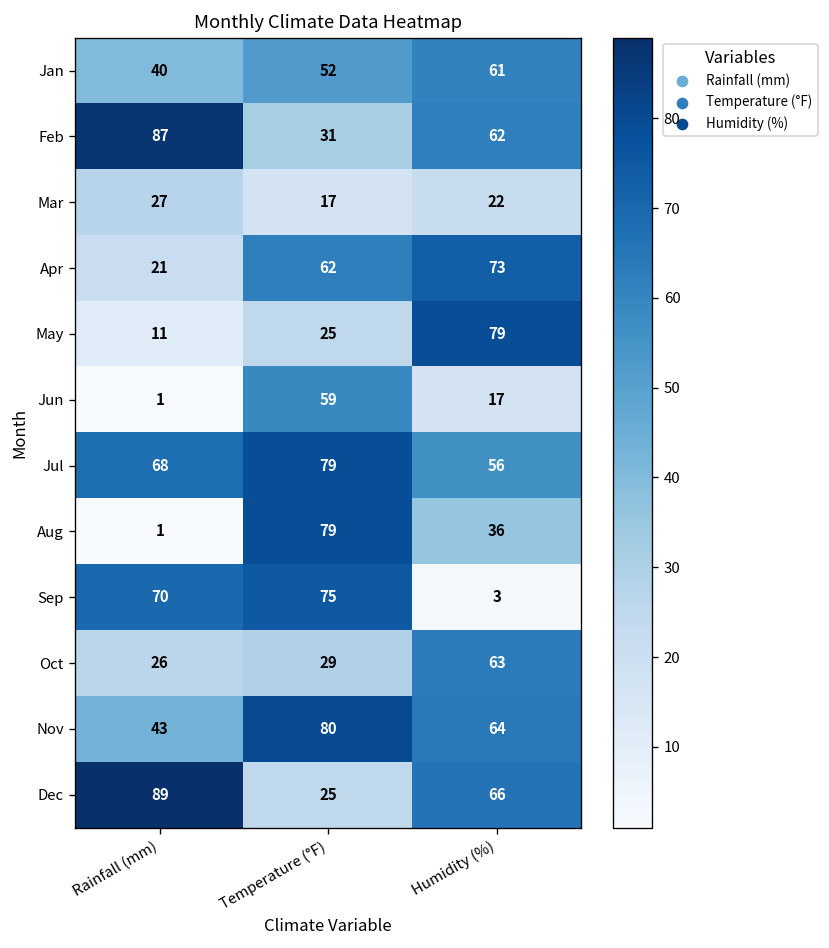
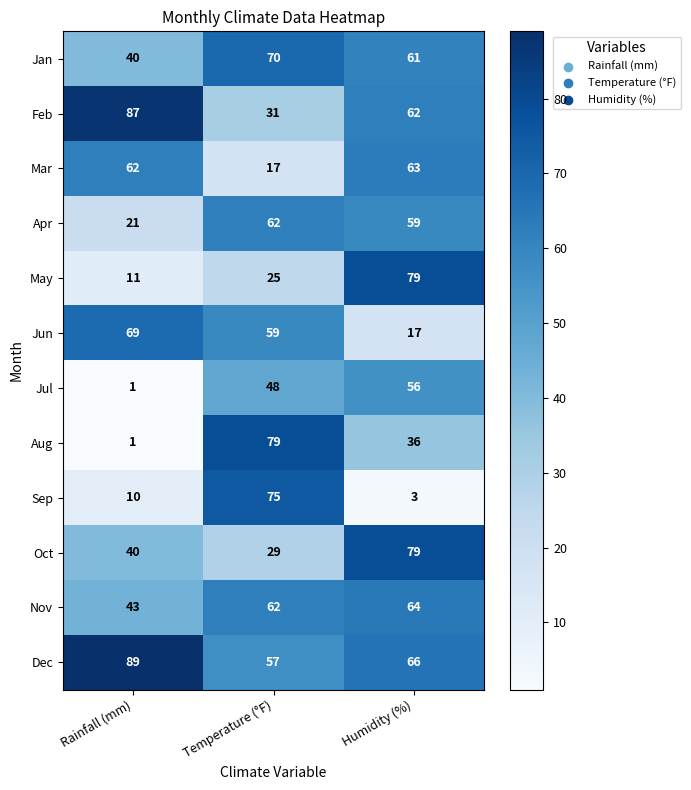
  {
    "Jan": {
      "Rainfall (mm)": 40,
-     "Temperature (°F)": 52,
+     "Temperature (°F)": 70,
      "Humidity (%)": 61
    },
    "Feb": {
      "Rainfall (mm)": 87,
      "Temperature (°F)": 31,
      "Humidity (%)": 62
    },
    "Mar": {
-     "Rainfall (mm)": 27,
+     "Rainfall (mm)": 62,
      "Temperature (°F)": 17,
-     "Humidity (%)": 22
+     "Humidity (%)": 63
    },
    "Apr": {
      "Rainfall (mm)": 21,
      "Temperature (°F)": 62,
-     "Humidity (%)": 73
+     "Humidity (%)": 59
    },
    "May": {
      "Rainfall (mm)": 11,
      "Temperature (°F)": 25,
      "Humidity (%)": 79
    },
    "Jun": {
-     "Rainfall (mm)": 1,
+     "Rainfall (mm)": 69,
      "Temperature (°F)": 59,
      "Humidity (%)": 17
    },
    "Jul": {
-     "Rainfall (mm)": 68,
-     "Temperature (°F)": 79,
+     "Rainfall (mm)": 1,
+     "Temperature (°F)": 48,
      "Humidity (%)": 56
    },
    "Aug": {
      "Rainfall (mm)": 1,
      "Temperature (°F)": 79,
      "Humidity (%)": 36
    },
    "Sep": {
-     "Rainfall (mm)": 70,
+     "Rainfall (mm)": 10,
      "Temperature (°F)": 75,
      "Humidity (%)": 3
    },
    "Oct": {
-     "Rainfall (mm)": 26,
+     "Rainfall (mm)": 40,
      "Temperature (°F)": 29,
-     "Humidity (%)": 63
+     "Humidity (%)": 79
    },
    "Nov": {
      "Rainfall (mm)": 43,
-     "Temperature (°F)": 80,
+     "Temperature (°F)": 62,
      "Humidity (%)": 64
    },
    "Dec": {
      "Rainfall (mm)": 89,
-     "Temperature (°F)": 25,
+     "Temperature (°F)": 57,
      "Humidity (%)": 66
    }
  }
